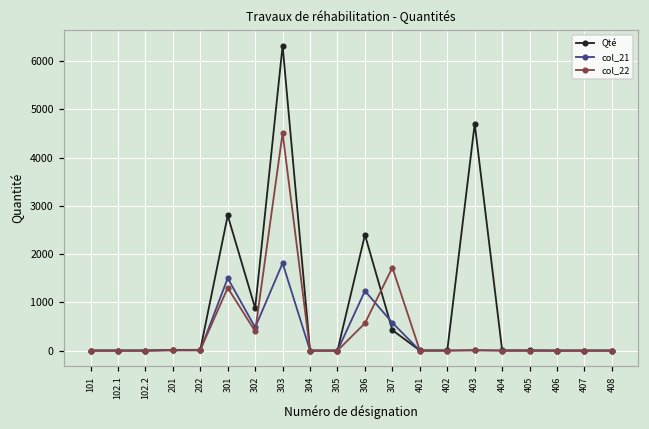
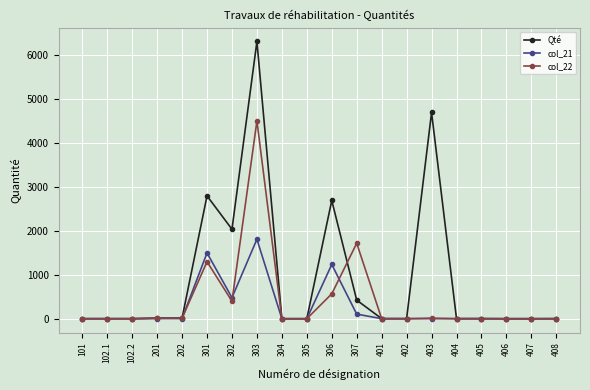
  {
    "Qté": {
      "301": 2800,
-     "302": 900,
+     "302": 2000,
      "303": 6300,
-     "306": 2400,
+     "306": 2700,
      "307": 400,
      "403": 4700
    },
    "col_21": {
      "301": 1500,
      "302": 500,
      "303": 1800,
      "306": 1200,
-     "307": 600
+     "307": 100
    },
    "col_22": {
      "301": 1300,
      "302": 400,
      "303": 4500,
      "306": 600,
      "307": 1700
    }
  }
